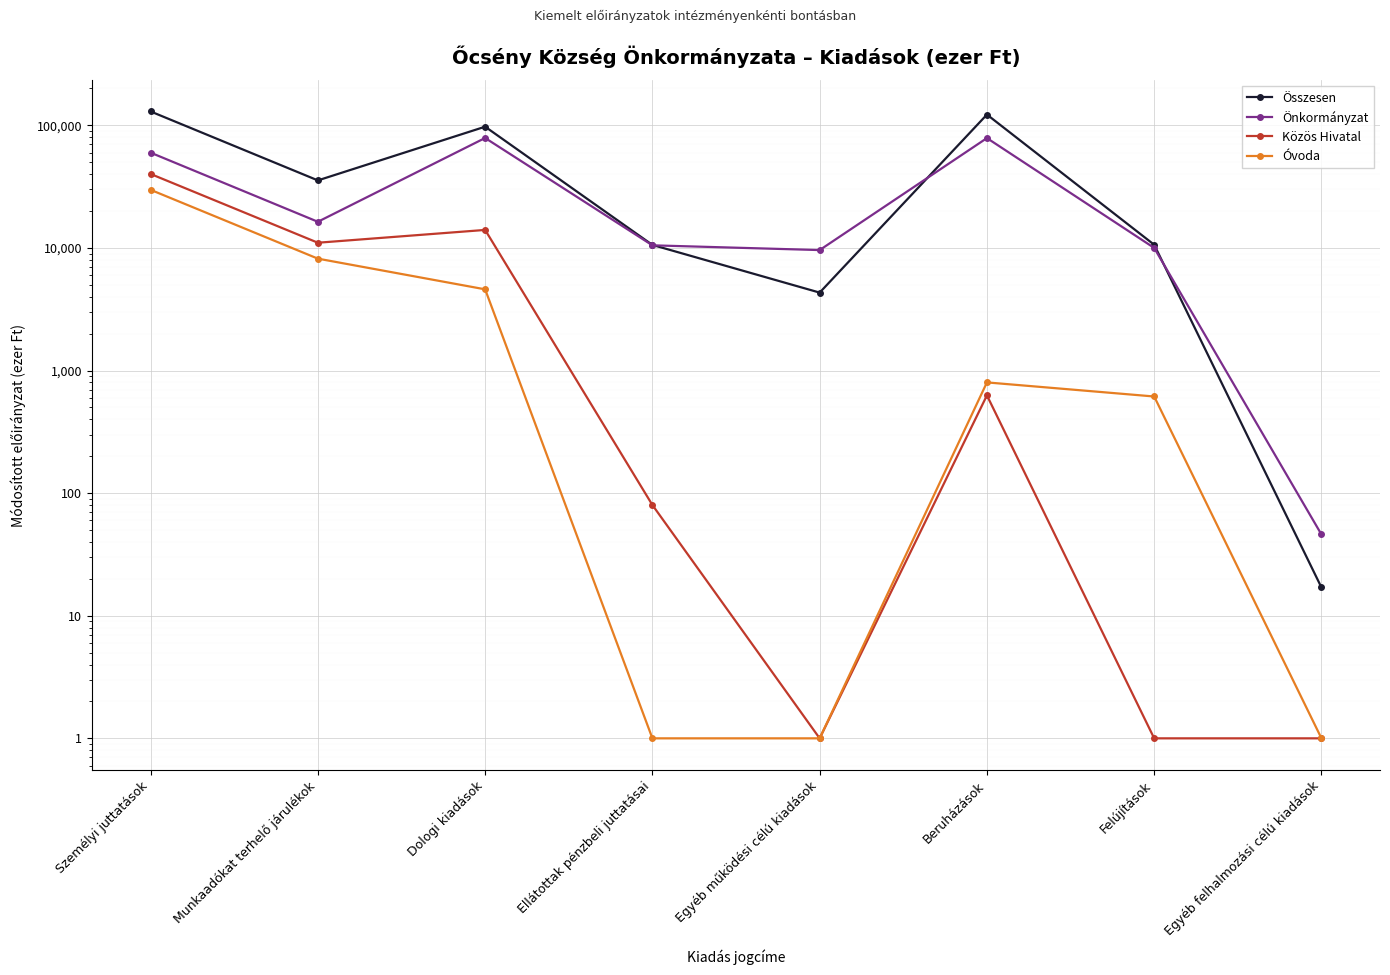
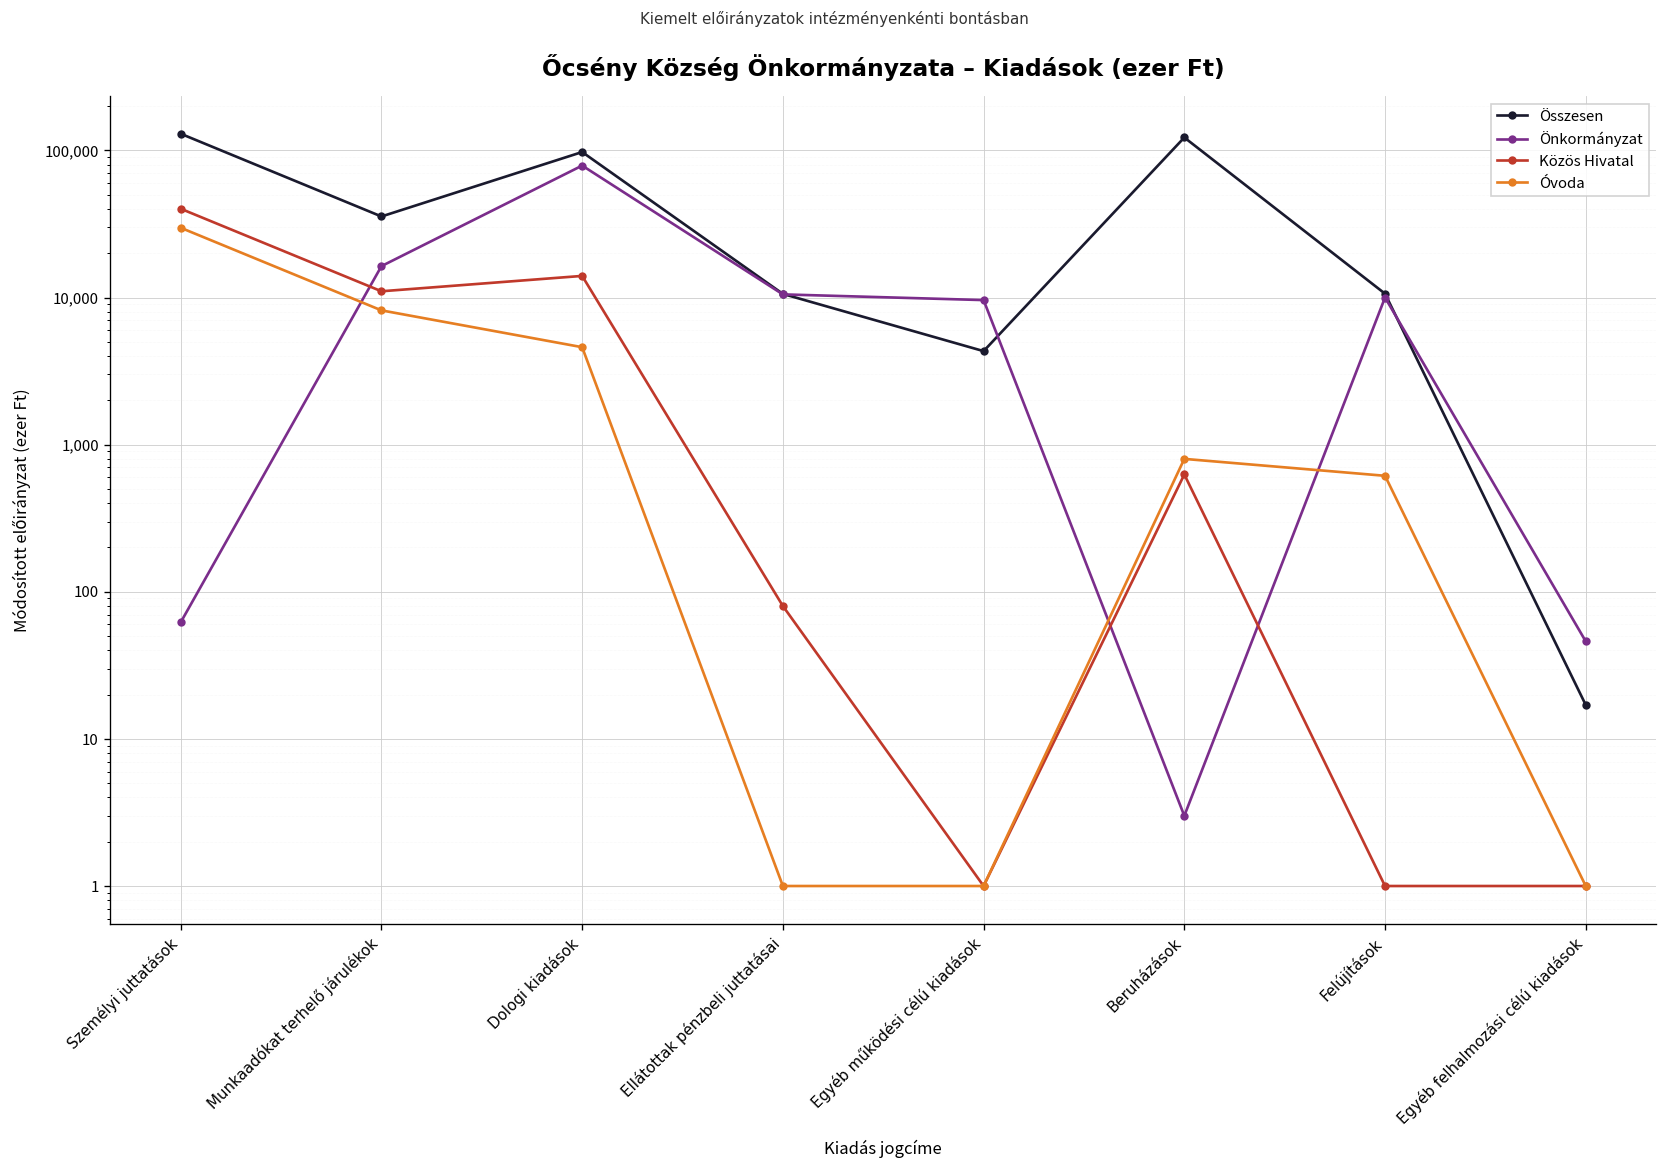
  {
    "Összesen": {
      "Személyi juttatások": "130,000",
      "Munkaadókat terhelő járulékok": "36,000",
      "Dologi kiadások": "100,000",
      "Egyéb működési célú kiadások": "4,300",
      "Beruházások": "120,000",
      "Felújítások": "11,000",
      "Egyéb felhalmozási célú kiadások": "17"
    },
    "Önkormányzat": {
-     "Személyi juttatások": "60,000",
+     "Személyi juttatások": "60",
      "Munkaadókat terhelő járulékok": "16,000",
      "Dologi kiadások": "80,000",
      "Egyéb működési célú kiadások": "10,000",
-     "Beruházások": "80,000",
+     "Beruházások": "3",
      "Felújítások": "10,000",
      "Egyéb felhalmozási célú kiadások": "46"
    },
    "Közös Hivatal": {
      "Személyi juttatások": "40,000",
      "Munkaadókat terhelő járulékok": "11,000",
      "Dologi kiadások": "14,000",
      "Ellátottak pénzbeli juttatásai": "80",
      "Beruházások": "600",
      "Felújítások": "1"
    },
    "Óvoda": {
      "Személyi juttatások": "30,000",
      "Munkaadókat terhelő járulékok": "8,000",
      "Dologi kiadások": "4,600",
      "Ellátottak pénzbeli juttatásai": "1",
      "Beruházások": "800",
      "Felújítások": "600"
    }
  }
